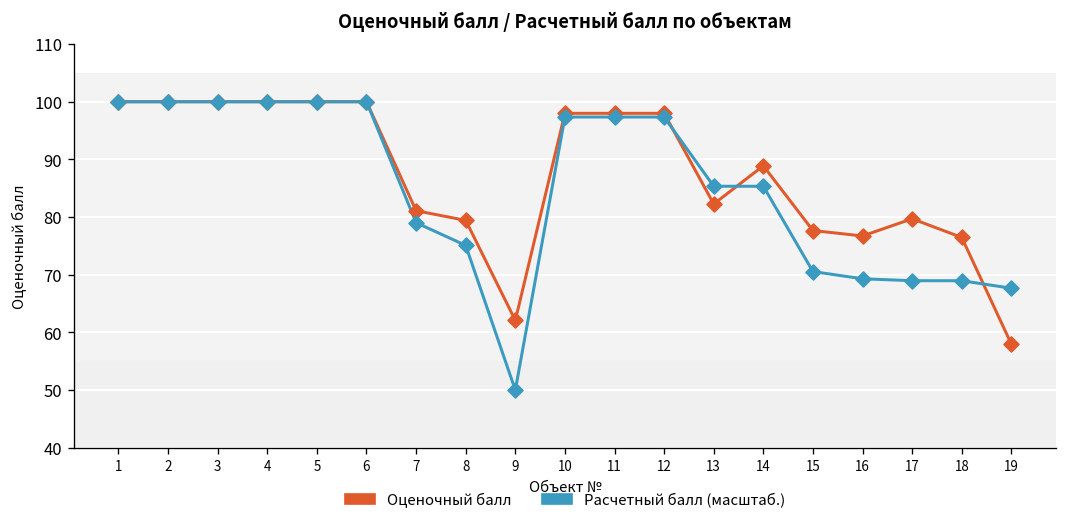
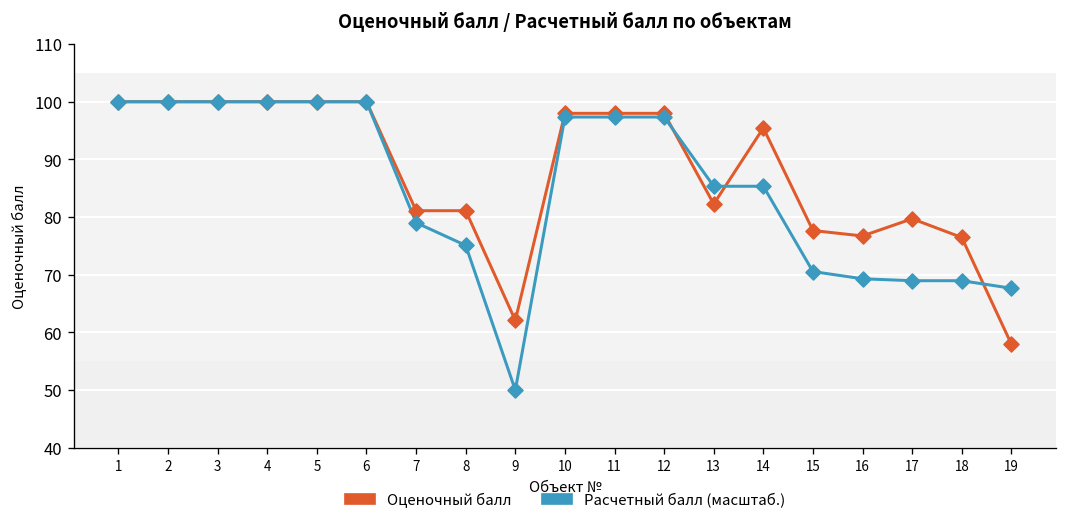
  {
    "Оценочный балл": {
      "7": 81,
-     "8": 79,
+     "8": 81,
      "9": 62,
      "10": 98,
      "11": 98,
      "12": 98,
      "13": 82,
-     "14": 89,
+     "14": 95,
      "15": 78,
      "16": 77,
      "17": 80,
      "18": 76,
      "19": 58
    },
    "Расчетный балл (масштаб.)": {
      "7": 79,
      "8": 75,
      "9": 50,
      "10": 97,
      "11": 97,
      "12": 97,
      "13": 85,
      "14": 85,
      "15": 71,
      "16": 69,
      "17": 69,
      "18": 69,
      "19": 68
    }
  }
